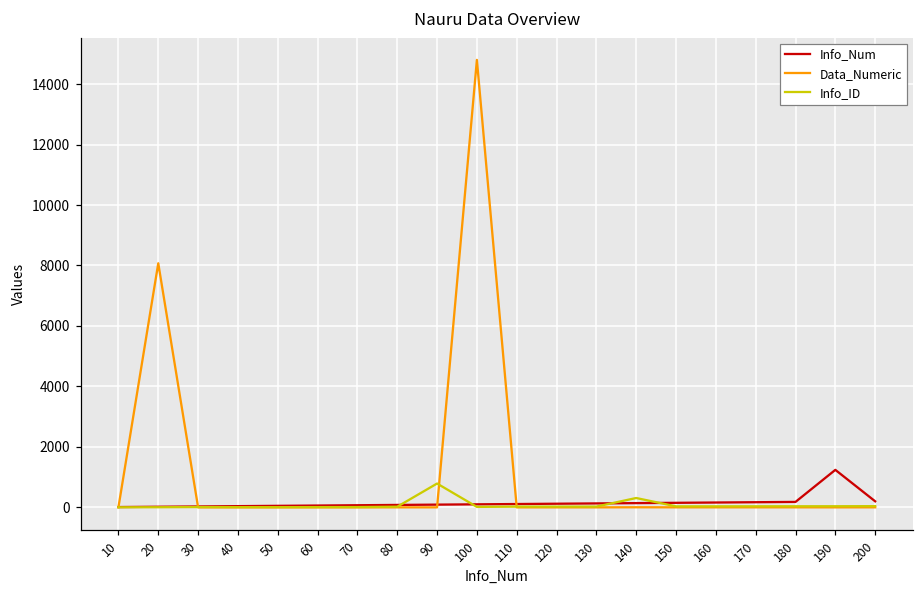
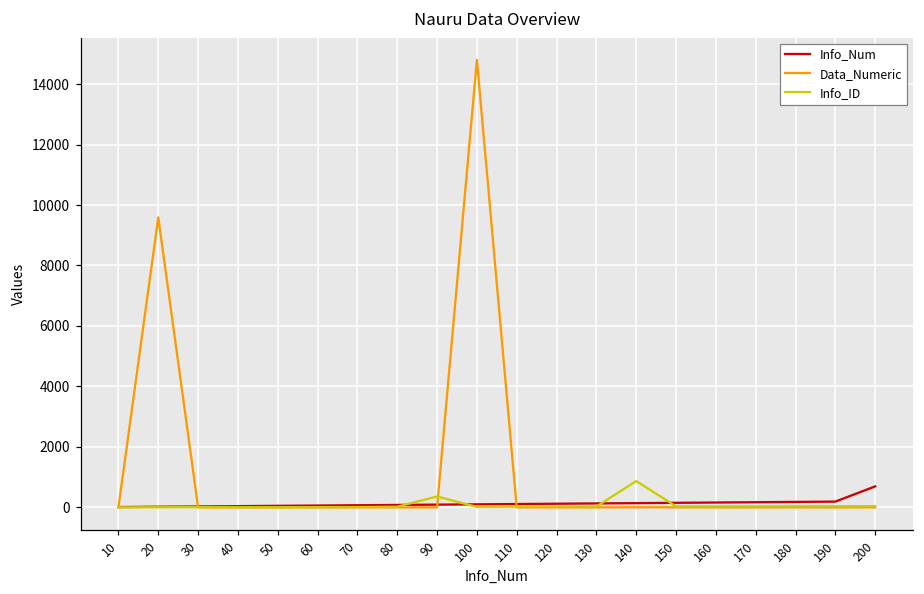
  {
    "Info_Num": {
      "120": 100,
      "130": 100,
      "140": 100,
      "150": 200,
      "160": 200,
      "170": 200,
      "180": 200,
-     "190": 1200,
-     "200": 200
+     "190": 200,
+     "200": 700
    },
    "Data_Numeric": {
-     "20": 8100,
+     "20": 9600,
      "100": 14800,
      "140": 0
    },
    "Info_ID": {
-     "90": 800,
-     "140": 300
+     "90": 400,
+     "140": 900
    }
  }
